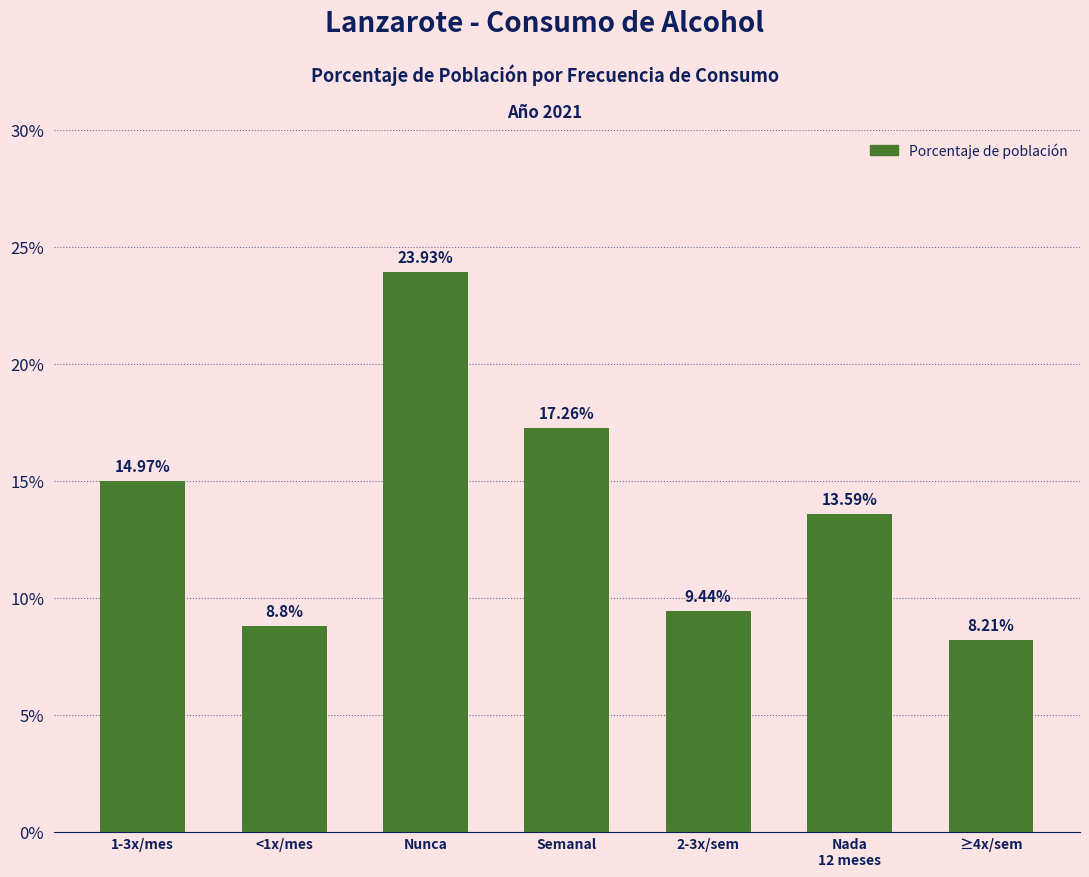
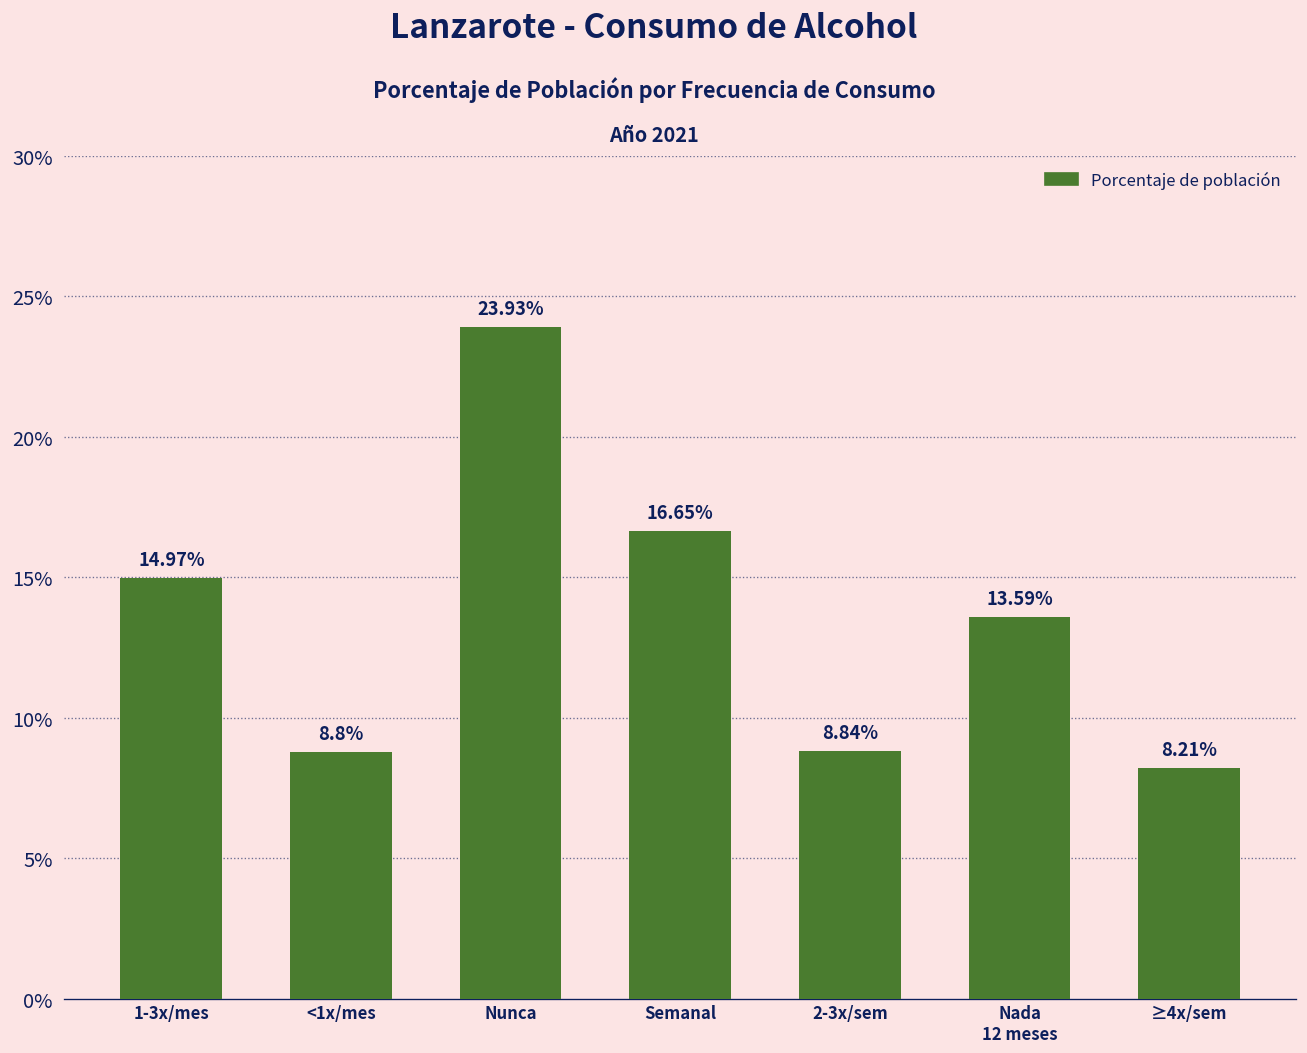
  {
    "1-3x/mes": "14.97%",
    "<1x/mes": "8.8%",
    "Nunca": "23.93%",
-   "Semanal": "17.26%",
-   "2-3x/sem": "9.44%",
+   "Semanal": "16.65%",
+   "2-3x/sem": "8.84%",
    "Nada 12 meses": "13.59%",
    "≥4x/sem": "8.21%"
  }
